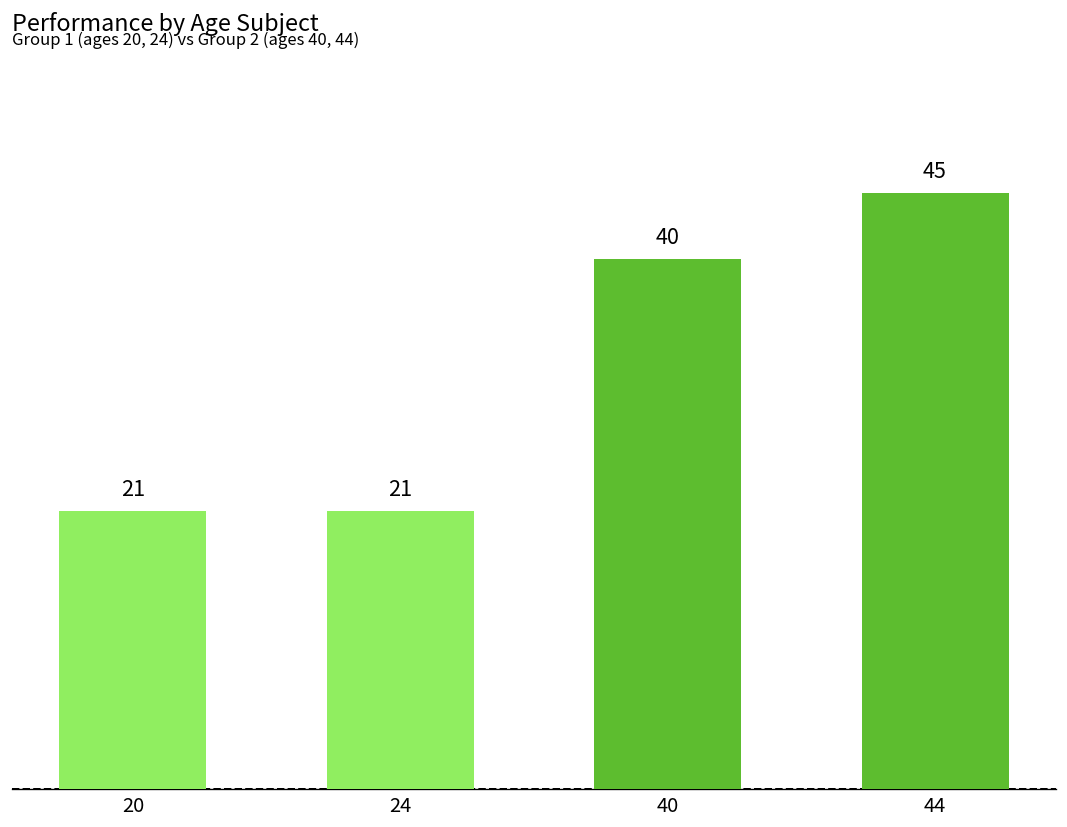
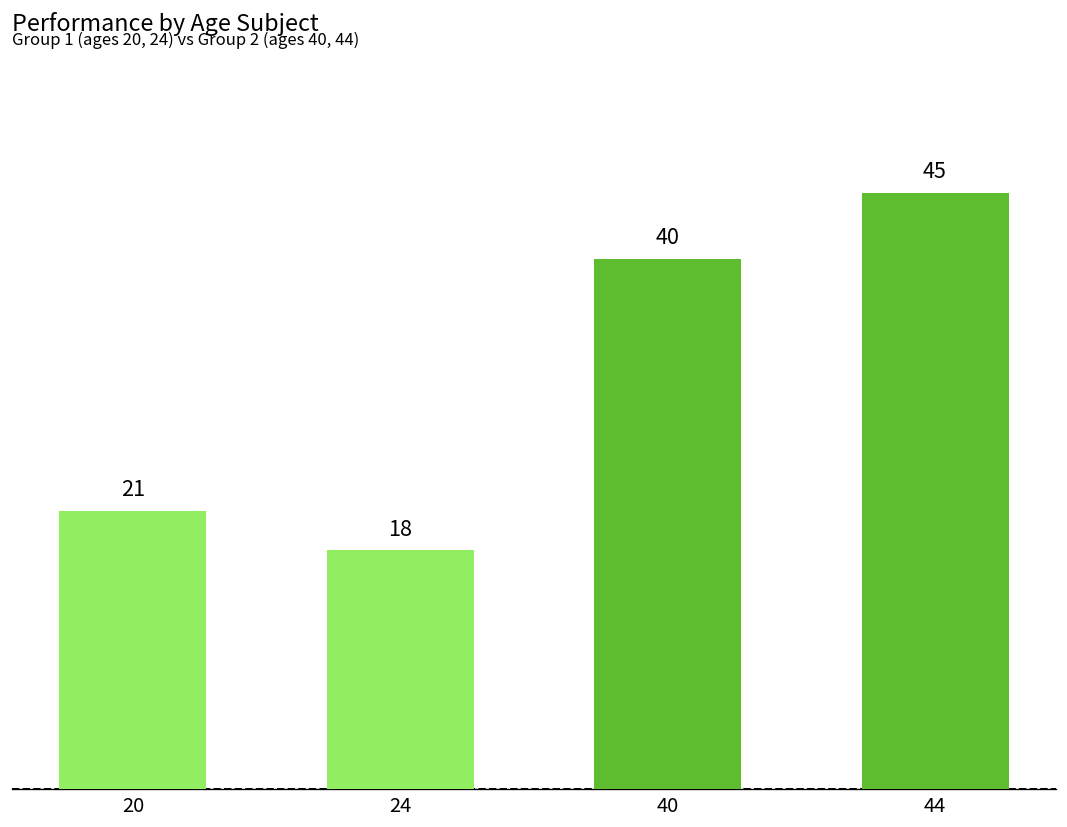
  {
    "20": 21,
-   "24": 21,
+   "24": 18,
    "40": 40,
    "44": 45
  }
